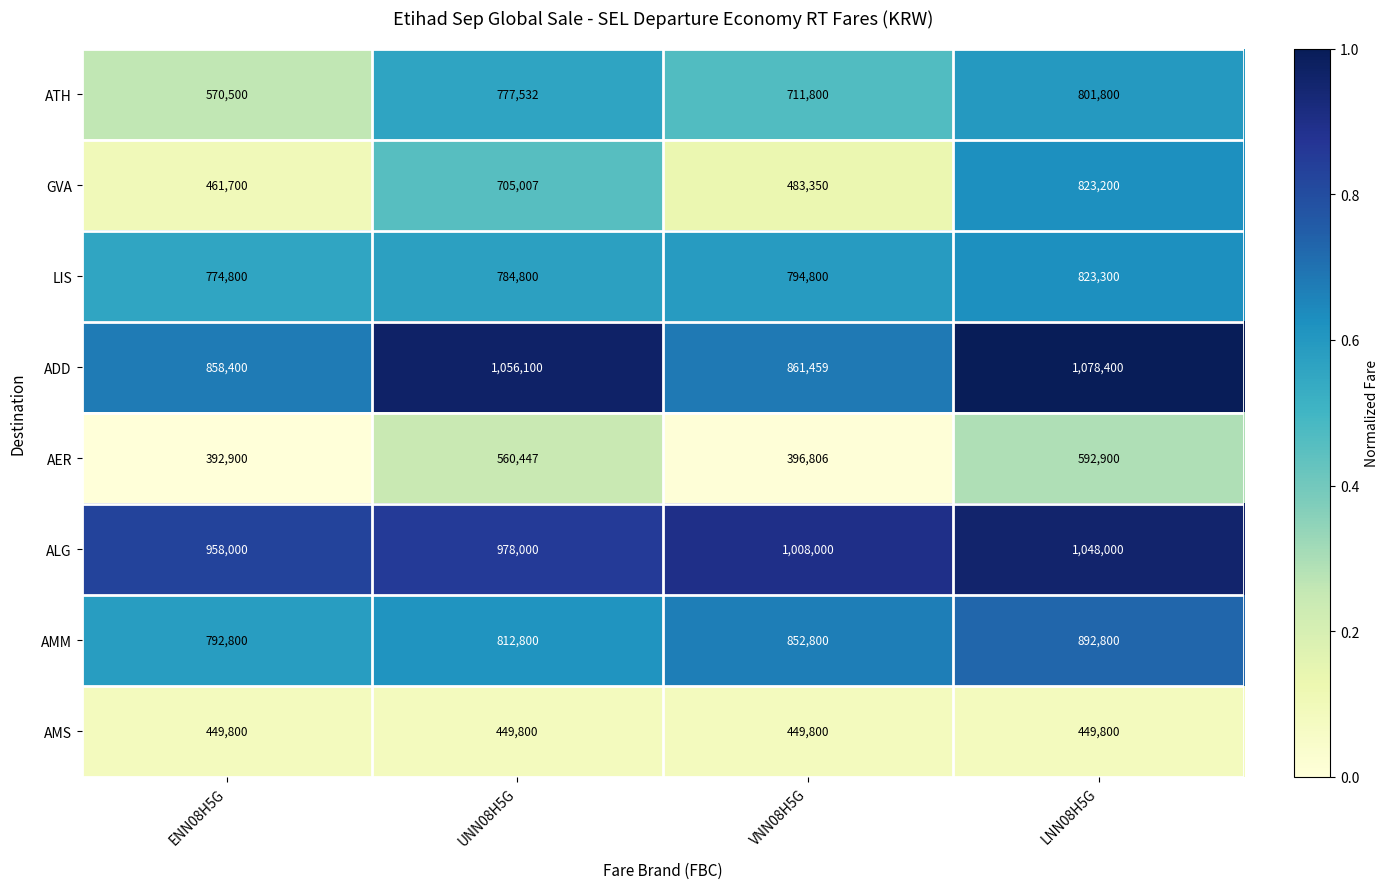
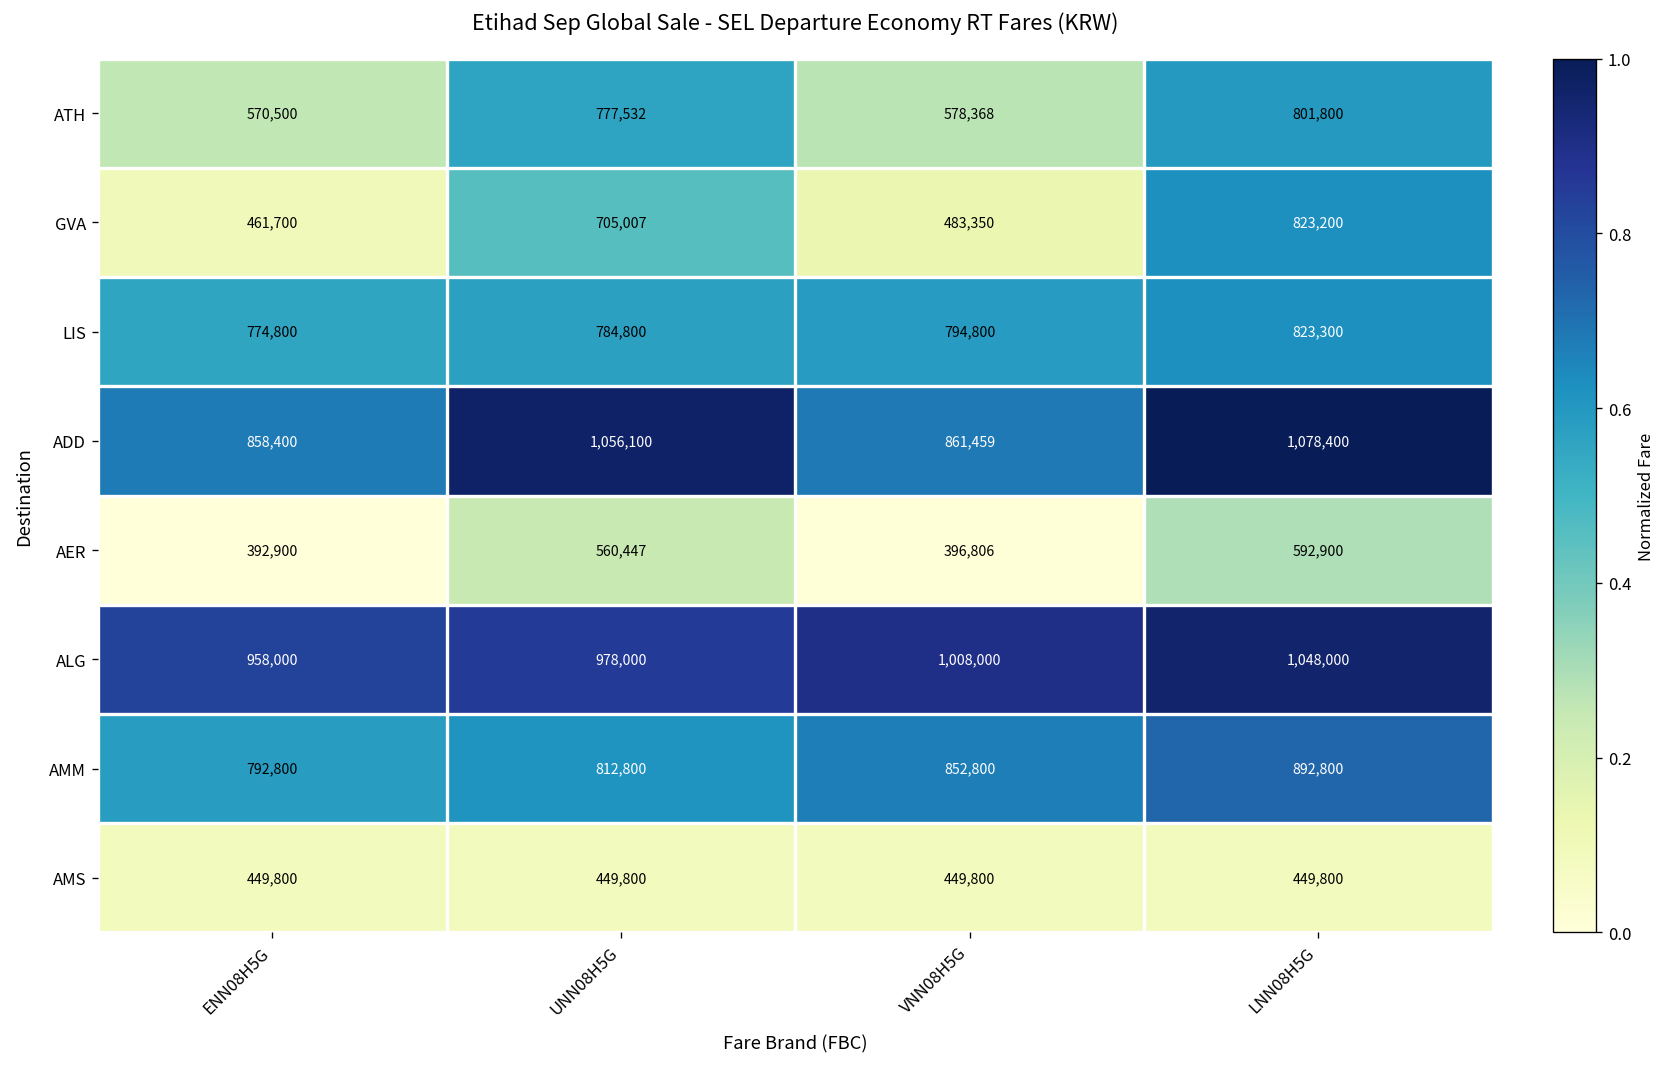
  {
    "ATH": {
      "ENN08H5G": "570,500",
      "UNN08H5G": "777,532",
-     "VNN08H5G": "711,800",
+     "VNN08H5G": "578,368",
      "LNN08H5G": "801,800"
    },
    "GVA": {
      "ENN08H5G": "461,700",
      "UNN08H5G": "705,007",
      "VNN08H5G": "483,350",
      "LNN08H5G": "823,200"
    },
    "LIS": {
      "ENN08H5G": "774,800",
      "UNN08H5G": "784,800",
      "VNN08H5G": "794,800",
      "LNN08H5G": "823,300"
    },
    "ADD": {
      "ENN08H5G": "858,400",
      "UNN08H5G": "1,056,100",
      "VNN08H5G": "861,459",
      "LNN08H5G": "1,078,400"
    },
    "AER": {
      "ENN08H5G": "392,900",
      "UNN08H5G": "560,447",
      "VNN08H5G": "396,806",
      "LNN08H5G": "592,900"
    },
    "ALG": {
      "ENN08H5G": "958,000",
      "UNN08H5G": "978,000",
      "VNN08H5G": "1,008,000",
      "LNN08H5G": "1,048,000"
    },
    "AMM": {
      "ENN08H5G": "792,800",
      "UNN08H5G": "812,800",
      "VNN08H5G": "852,800",
      "LNN08H5G": "892,800"
    },
    "AMS": {
      "ENN08H5G": "449,800",
      "UNN08H5G": "449,800",
      "VNN08H5G": "449,800",
      "LNN08H5G": "449,800"
    }
  }
